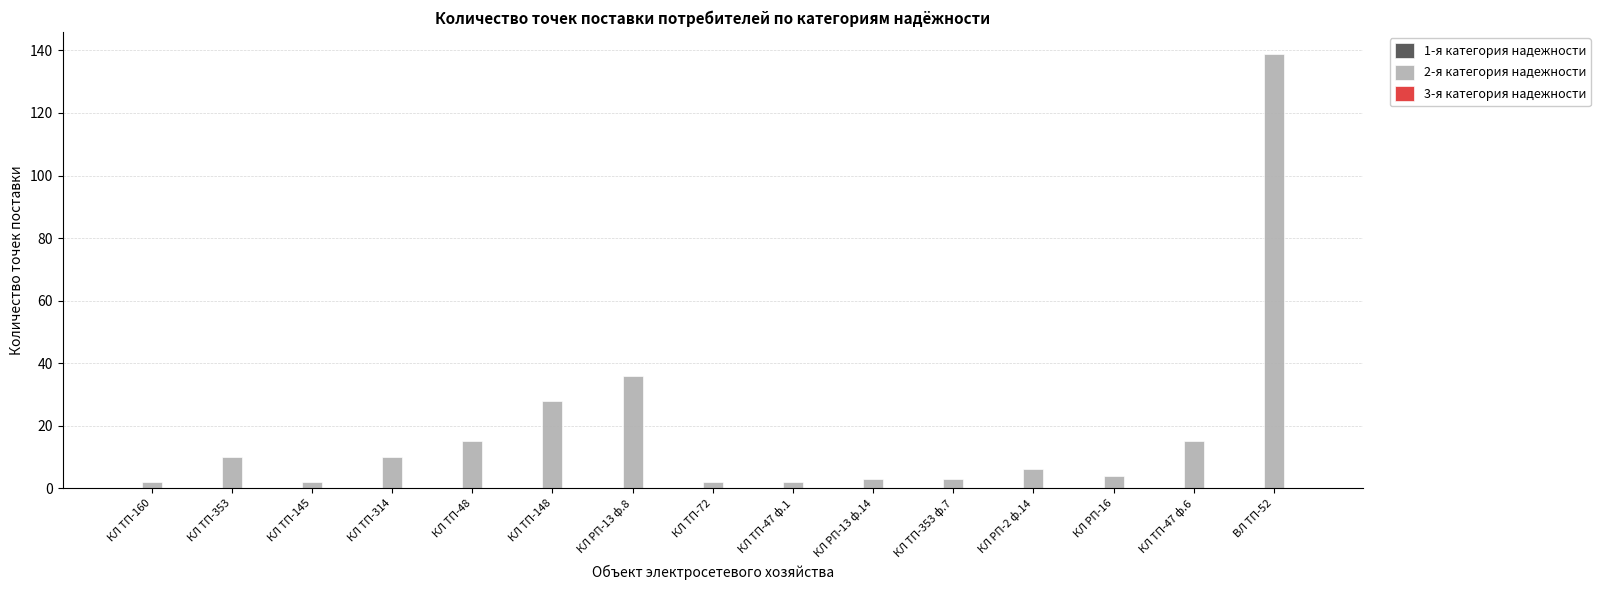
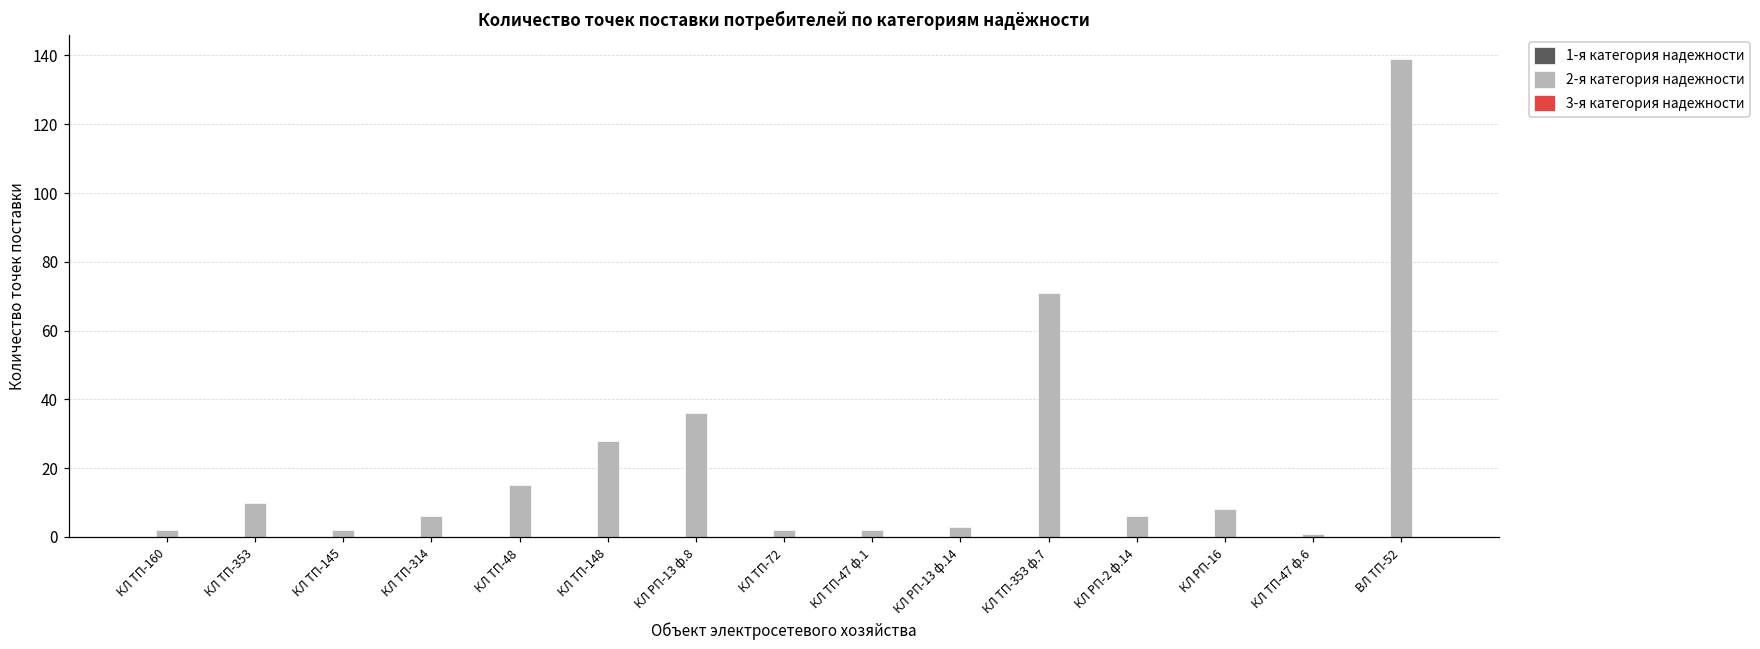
  {
    "1-я категория надежности": {
      "КЛ ТП-160": 0,
      "КЛ ТП-353": 0,
      "КЛ ТП-145": 0,
      "КЛ ТП-314": 0,
      "КЛ ТП-48": 0,
      "КЛ ТП-148": 0,
      "КЛ РП-13 ф.8": 0,
      "КЛ ТП-72": 0,
      "КЛ ТП-47 ф.1": 0,
      "КЛ РП-13 ф.14": 0,
      "КЛ ТП-353 ф.7": 0,
      "КЛ РП-2 ф.14": 0,
      "КЛ РП-16": 0,
      "КЛ ТП-47 ф.6": 0,
      "ВЛ ТП-52": 0
    },
    "2-я категория надежности": {
      "КЛ ТП-160": 2,
      "КЛ ТП-353": 10,
      "КЛ ТП-145": 2,
-     "КЛ ТП-314": 10,
+     "КЛ ТП-314": 6,
      "КЛ ТП-48": 15,
      "КЛ ТП-148": 28,
      "КЛ РП-13 ф.8": 36,
      "КЛ ТП-72": 2,
      "КЛ ТП-47 ф.1": 2,
      "КЛ РП-13 ф.14": 3,
-     "КЛ ТП-353 ф.7": 3,
+     "КЛ ТП-353 ф.7": 71,
      "КЛ РП-2 ф.14": 6,
-     "КЛ РП-16": 4,
-     "КЛ ТП-47 ф.6": 15,
+     "КЛ РП-16": 8,
+     "КЛ ТП-47 ф.6": 1,
      "ВЛ ТП-52": 139
    },
    "3-я категория надежности": {
      "КЛ ТП-160": 0,
      "КЛ ТП-353": 0,
      "КЛ ТП-145": 0,
      "КЛ ТП-314": 0,
      "КЛ ТП-48": 0,
      "КЛ ТП-148": 0,
      "КЛ РП-13 ф.8": 0,
      "КЛ ТП-72": 0,
      "КЛ ТП-47 ф.1": 0,
      "КЛ РП-13 ф.14": 0,
      "КЛ ТП-353 ф.7": 0,
      "КЛ РП-2 ф.14": 0,
      "КЛ РП-16": 0,
      "КЛ ТП-47 ф.6": 0,
      "ВЛ ТП-52": 0
    }
  }
